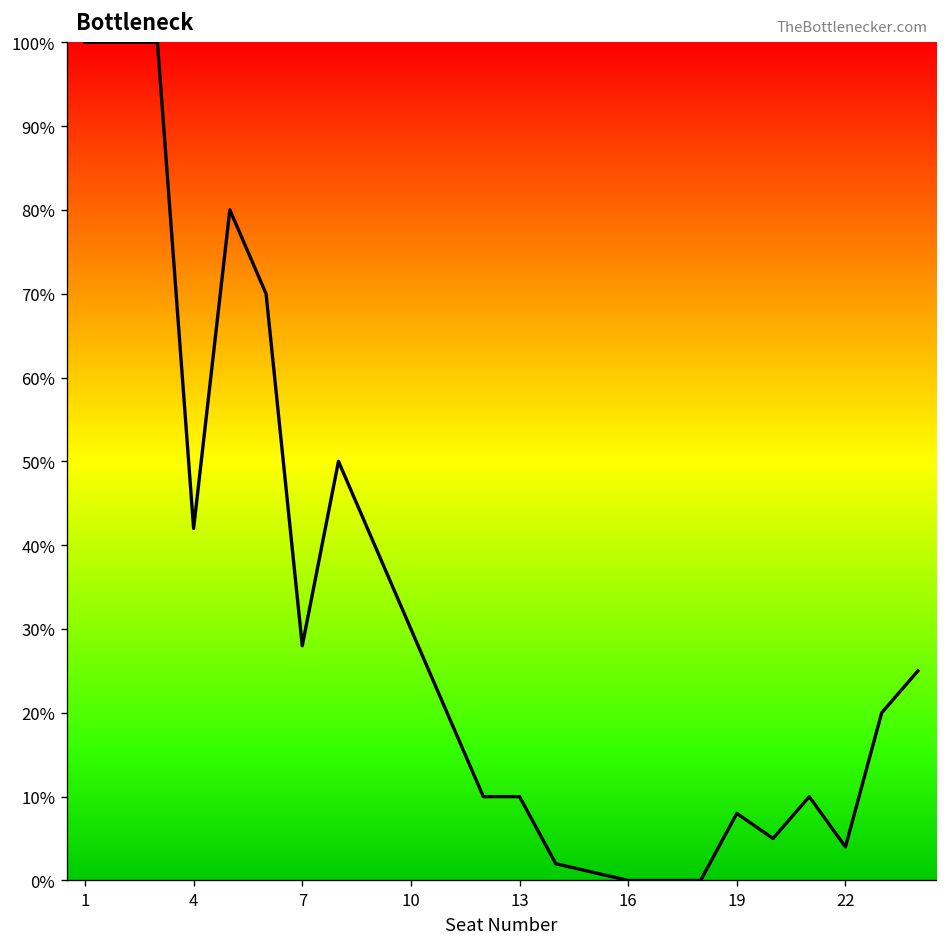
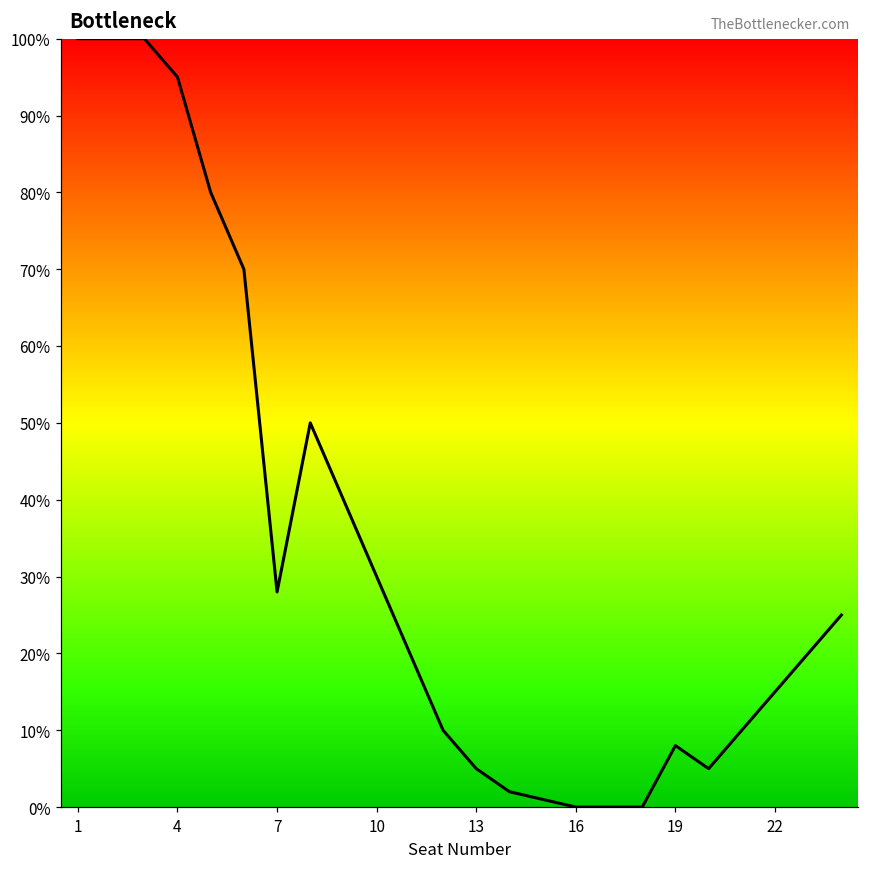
  {
    "1": "100%",
-   "4": "42%",
+   "4": "95%",
    "7": "28%",
    "10": "30%",
-   "13": "10%",
+   "13": "5%",
    "16": "0%",
    "19": "8%",
-   "22": "4%"
+   "22": "15%"
  }
